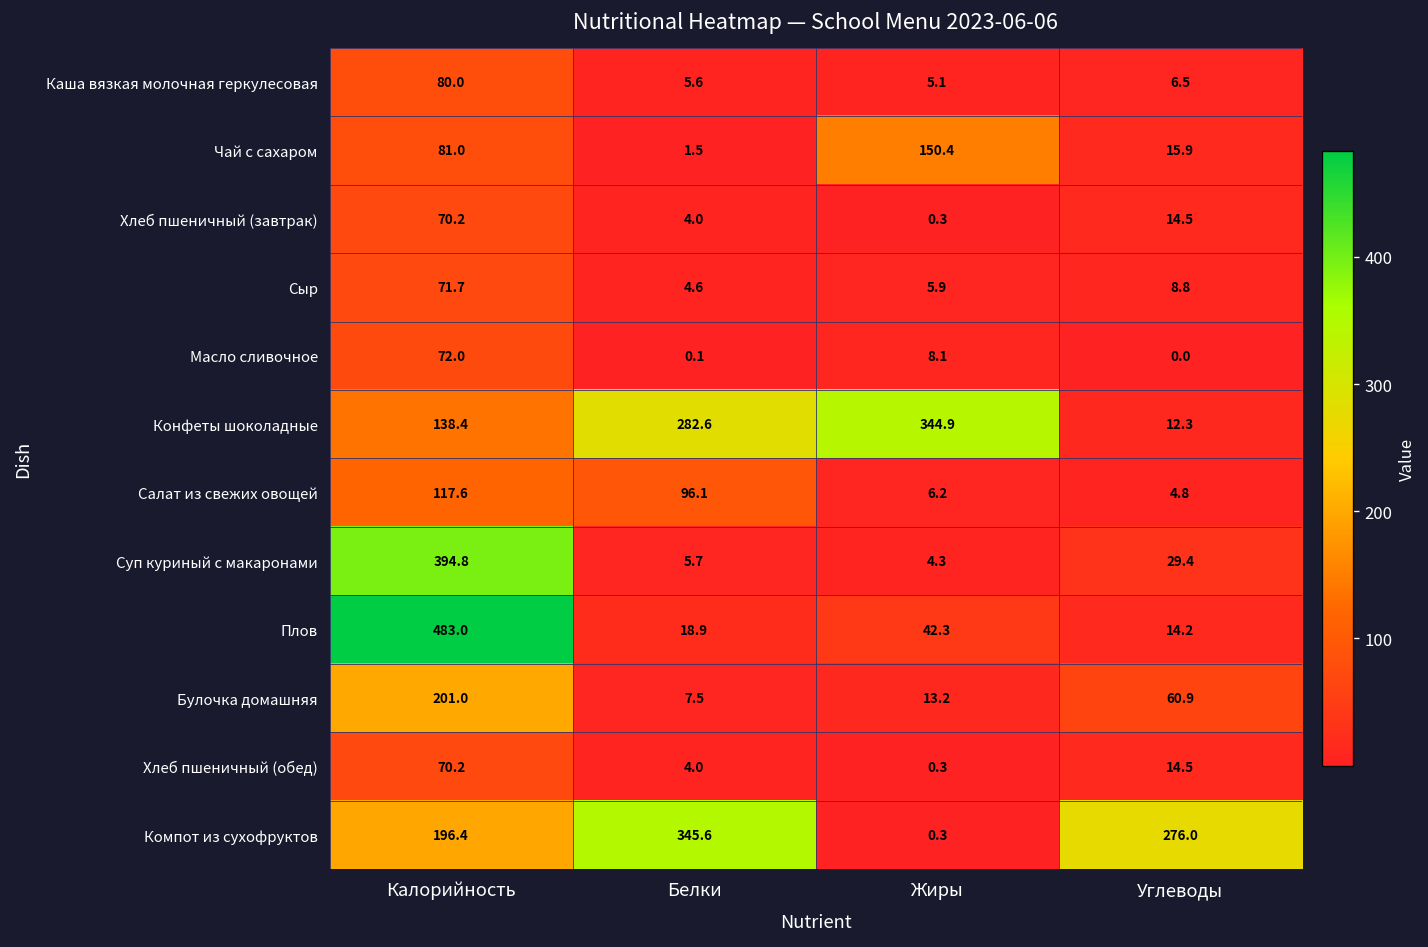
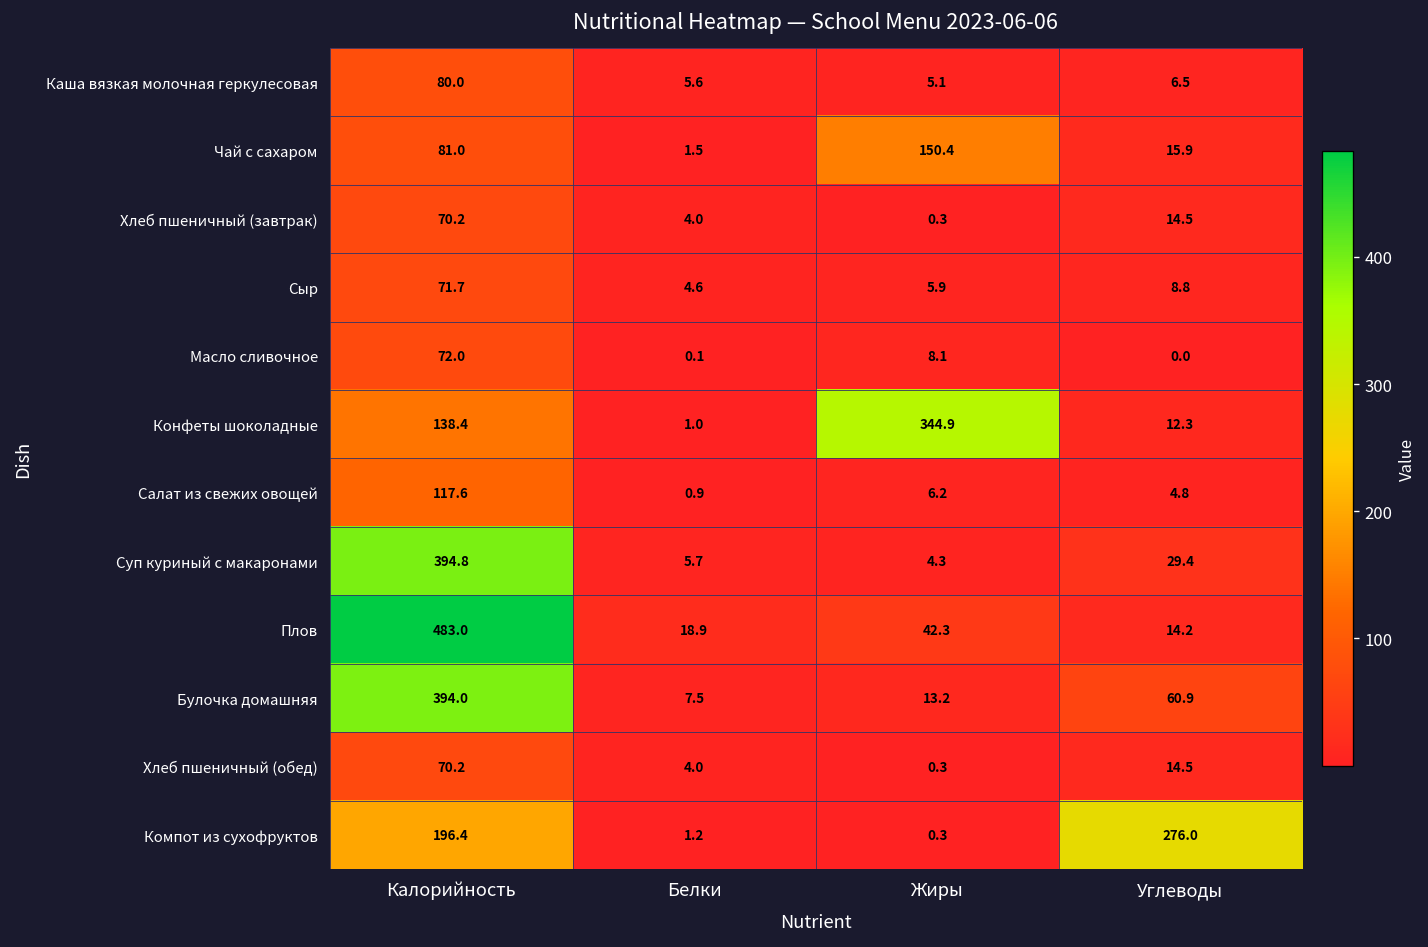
  {
    "Каша вязкая молочная геркулесовая": {
      "Калорийность": 80.0,
      "Белки": 5.6,
      "Жиры": 5.1,
      "Углеводы": 6.5
    },
    "Чай с сахаром": {
      "Калорийность": 81.0,
      "Белки": 1.5,
      "Жиры": 150.4,
      "Углеводы": 15.9
    },
    "Хлеб пшеничный (завтрак)": {
      "Калорийность": 70.2,
      "Белки": 4.0,
      "Жиры": 0.3,
      "Углеводы": 14.5
    },
    "Сыр": {
      "Калорийность": 71.7,
      "Белки": 4.6,
      "Жиры": 5.9,
      "Углеводы": 8.8
    },
    "Масло сливочное": {
      "Калорийность": 72.0,
      "Белки": 0.1,
      "Жиры": 8.1,
      "Углеводы": 0.0
    },
    "Конфеты шоколадные": {
      "Калорийность": 138.4,
-     "Белки": 282.6,
+     "Белки": 1.0,
      "Жиры": 344.9,
      "Углеводы": 12.3
    },
    "Салат из свежих овощей": {
      "Калорийность": 117.6,
-     "Белки": 96.1,
+     "Белки": 0.9,
      "Жиры": 6.2,
      "Углеводы": 4.8
    },
    "Суп куриный с макаронами": {
      "Калорийность": 394.8,
      "Белки": 5.7,
      "Жиры": 4.3,
      "Углеводы": 29.4
    },
    "Плов": {
      "Калорийность": 483.0,
      "Белки": 18.9,
      "Жиры": 42.3,
      "Углеводы": 14.2
    },
    "Булочка домашняя": {
-     "Калорийность": 201.0,
+     "Калорийность": 394.0,
      "Белки": 7.5,
      "Жиры": 13.2,
      "Углеводы": 60.9
    },
    "Хлеб пшеничный (обед)": {
      "Калорийность": 70.2,
      "Белки": 4.0,
      "Жиры": 0.3,
      "Углеводы": 14.5
    },
    "Компот из сухофруктов": {
      "Калорийность": 196.4,
-     "Белки": 345.6,
+     "Белки": 1.2,
      "Жиры": 0.3,
      "Углеводы": 276.0
    }
  }
